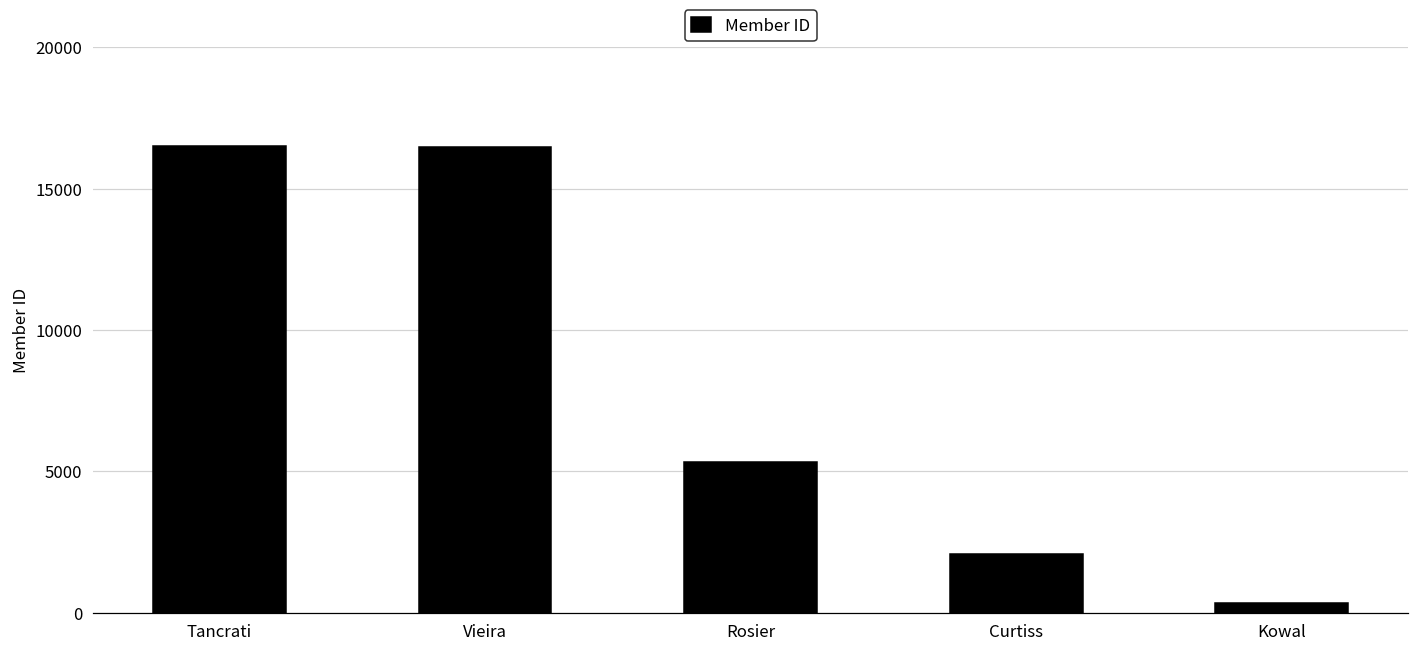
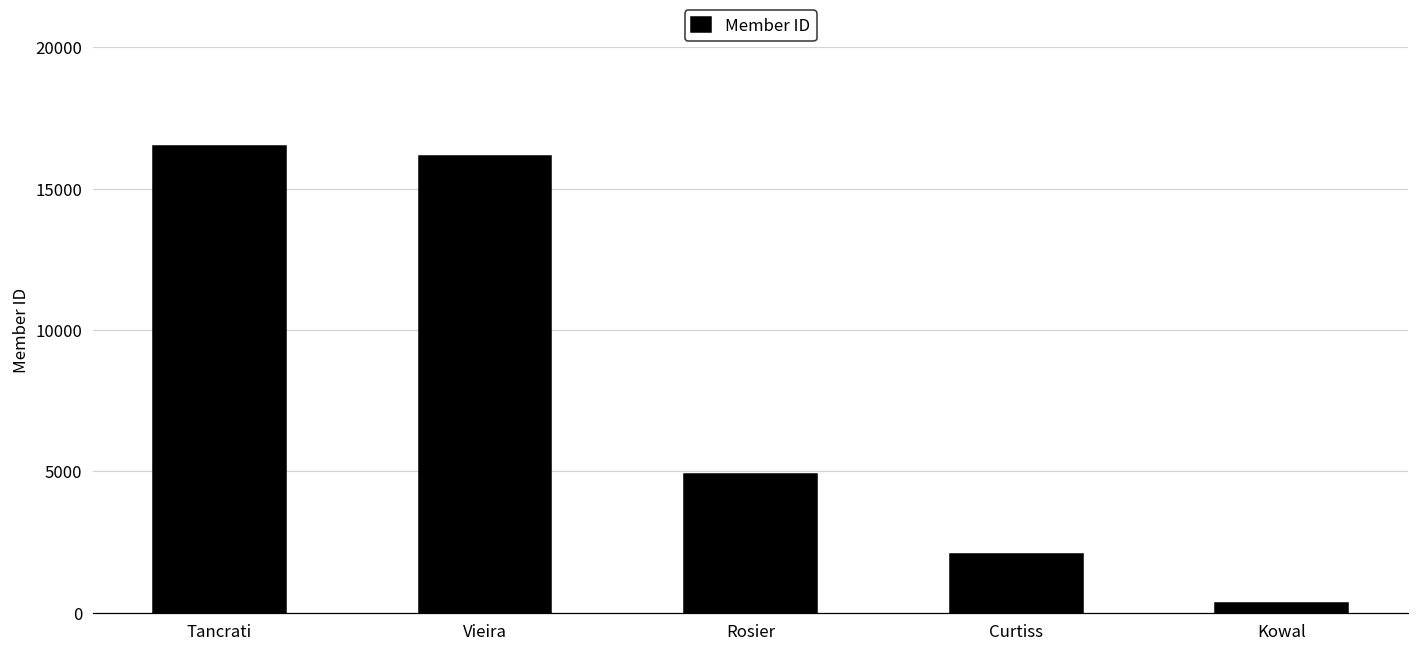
  {
    "Tancrati": 16500,
-   "Vieira": 16500,
-   "Rosier": 5300,
+   "Vieira": 16100,
+   "Rosier": 4900,
    "Curtiss": 2100,
    "Kowal": 400
  }
